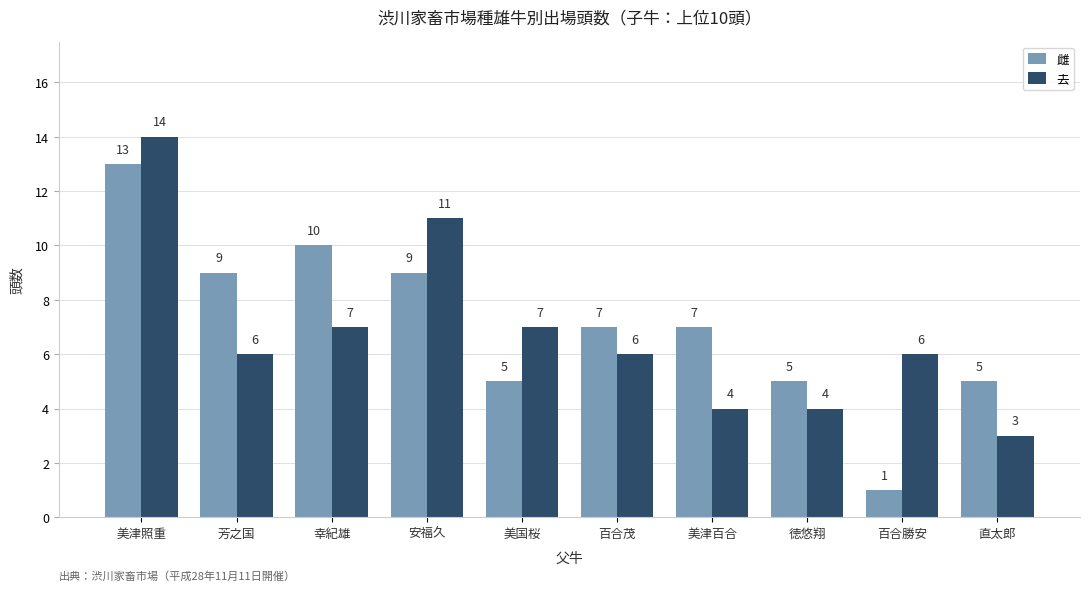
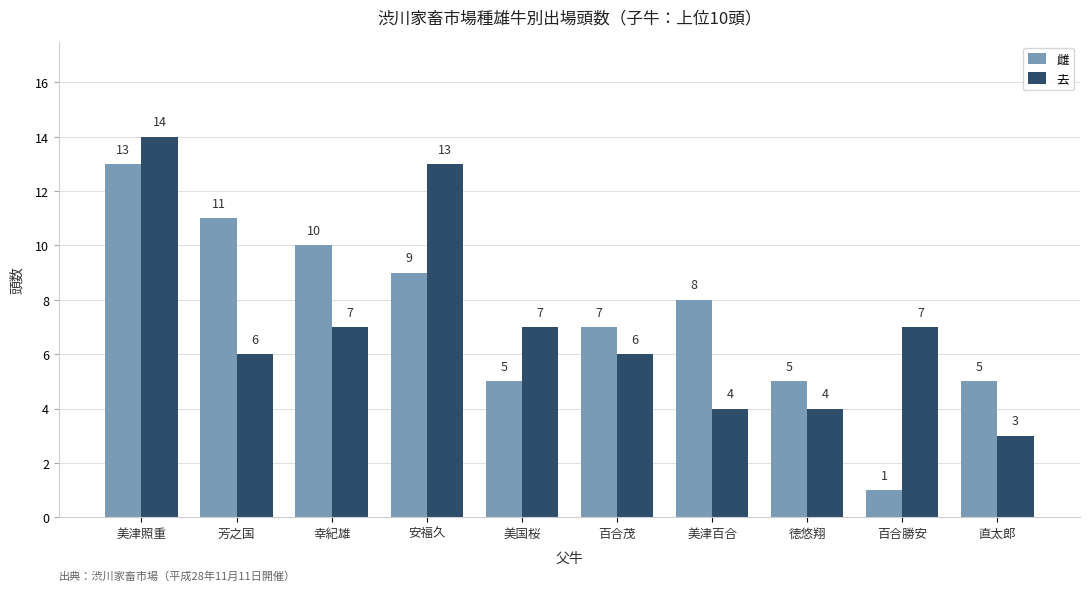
  {
    "雌": {
      "美津照重": 13,
-     "芳之国": 9,
+     "芳之国": 11,
      "幸紀雄": 10,
      "安福久": 9,
      "美国桜": 5,
      "百合茂": 7,
-     "美津百合": 7,
+     "美津百合": 8,
      "徳悠翔": 5,
      "百合勝安": 1,
      "直太郎": 5
    },
    "去": {
      "美津照重": 14,
      "芳之国": 6,
      "幸紀雄": 7,
-     "安福久": 11,
+     "安福久": 13,
      "美国桜": 7,
      "百合茂": 6,
      "美津百合": 4,
      "徳悠翔": 4,
-     "百合勝安": 6,
+     "百合勝安": 7,
      "直太郎": 3
    }
  }
